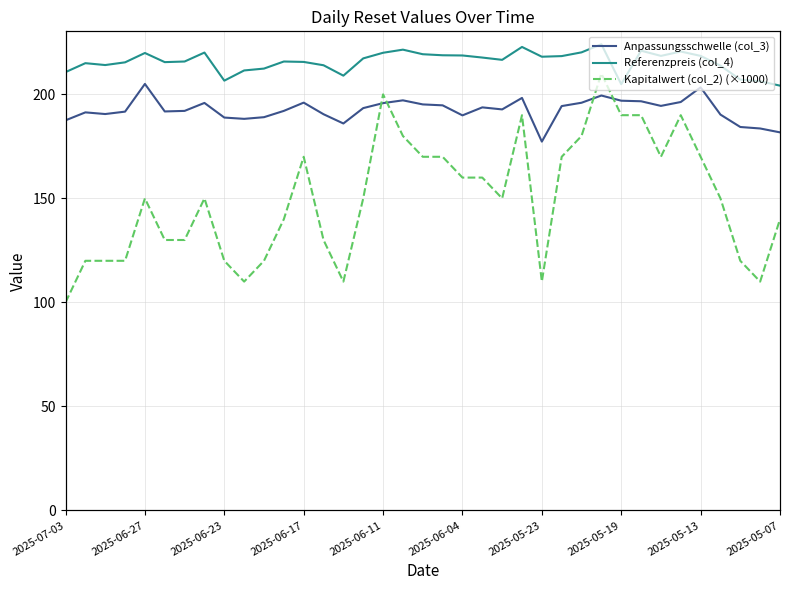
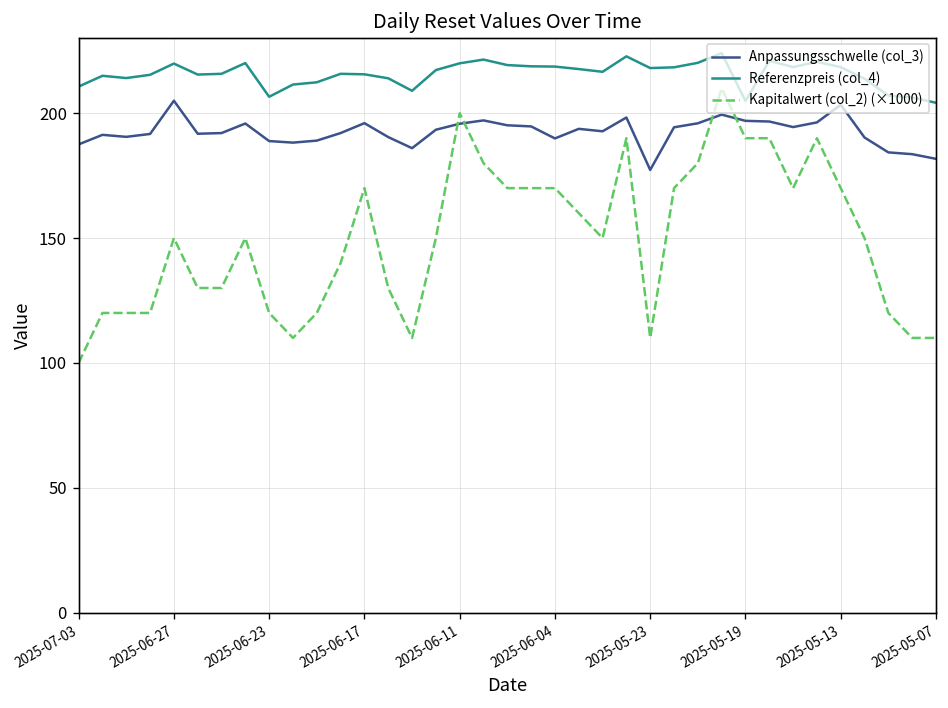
  {
    "Anpassungsschwelle (col_3)": {
      "2025-07-03": 188,
      "2025-06-27": 205,
      "2025-06-23": 189,
      "2025-06-17": 196,
      "2025-06-11": 196,
      "2025-06-04": 190,
      "2025-05-23": 177,
      "2025-05-19": 197,
      "2025-05-07": 182
    },
    "Referenzpreis (col_4)": {
      "2025-07-03": 211,
      "2025-06-27": 220,
      "2025-06-23": 207,
      "2025-06-17": 216,
      "2025-06-11": 220,
      "2025-06-04": 219,
      "2025-05-23": 218,
      "2025-05-07": 204
    },
    "Kapitalwert (col_2) (×1000)": {
      "2025-07-03": 100,
      "2025-06-27": 150,
      "2025-06-23": 120,
      "2025-06-17": 170,
      "2025-06-11": 200,
-     "2025-06-04": 160,
+     "2025-06-04": 170,
      "2025-05-23": 110,
      "2025-05-19": 190,
      "2025-05-13": 170,
-     "2025-05-07": 140
+     "2025-05-07": 110
    }
  }
